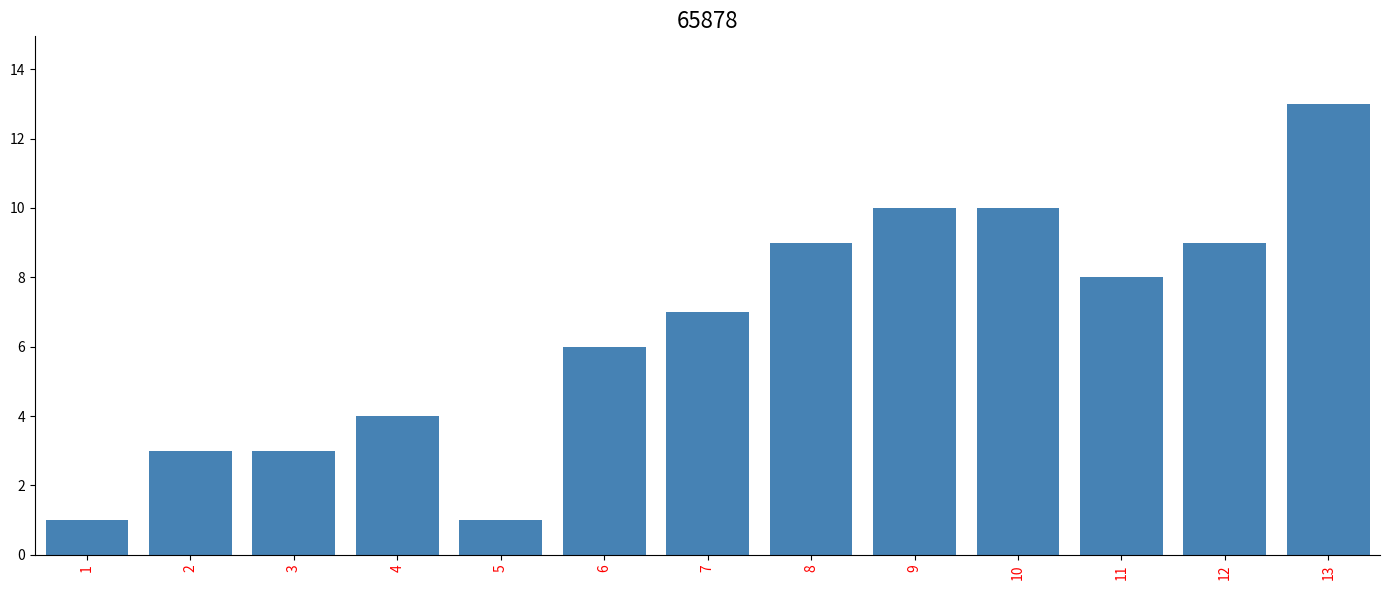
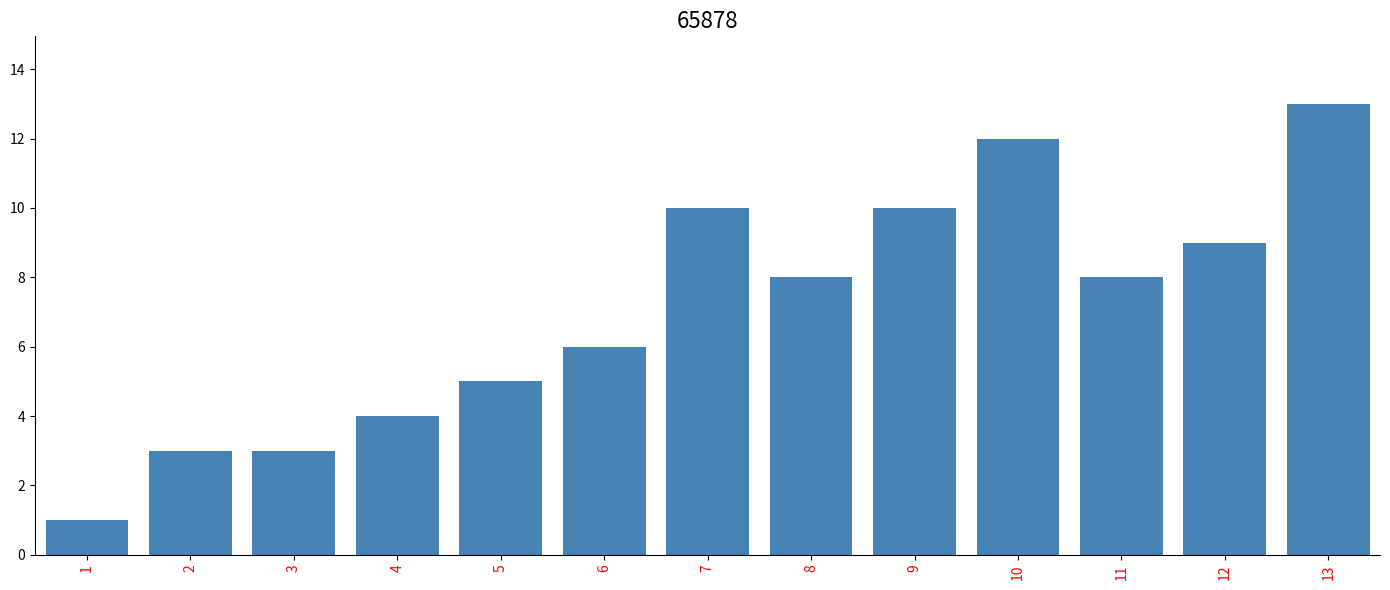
  {
    "1": 1,
    "2": 3,
    "3": 3,
    "4": 4,
-   "5": 1,
+   "5": 5,
    "6": 6,
-   "7": 7,
-   "8": 9,
+   "7": 10,
+   "8": 8,
    "9": 10,
-   "10": 10,
+   "10": 12,
    "11": 8,
    "12": 9,
    "13": 13
  }
